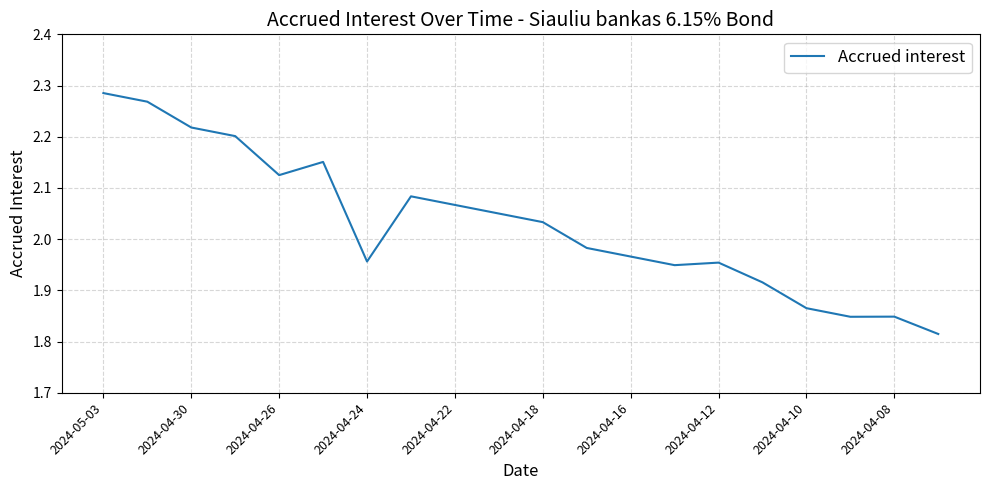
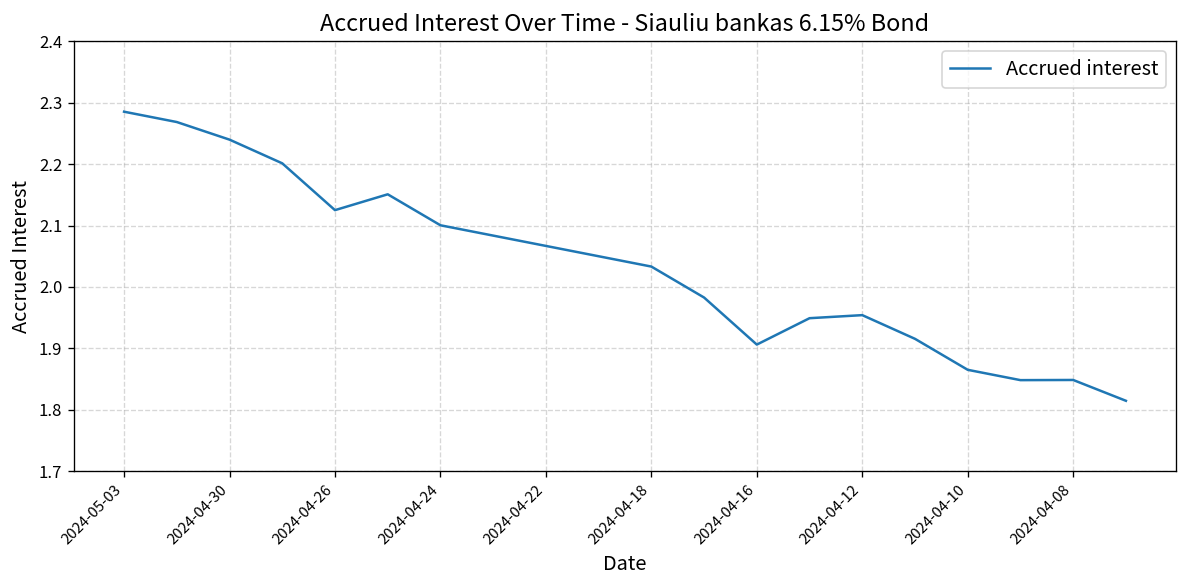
  {
    "2024-05-03": 2.29,
-   "2024-04-30": 2.22,
+   "2024-04-30": 2.24,
    "2024-04-26": 2.13,
-   "2024-04-24": 1.96,
+   "2024-04-24": 2.10,
    "2024-04-22": 2.07,
    "2024-04-18": 2.03,
-   "2024-04-16": 1.97,
+   "2024-04-16": 1.91,
    "2024-04-12": 1.95,
    "2024-04-10": 1.87,
    "2024-04-08": 1.85
  }
